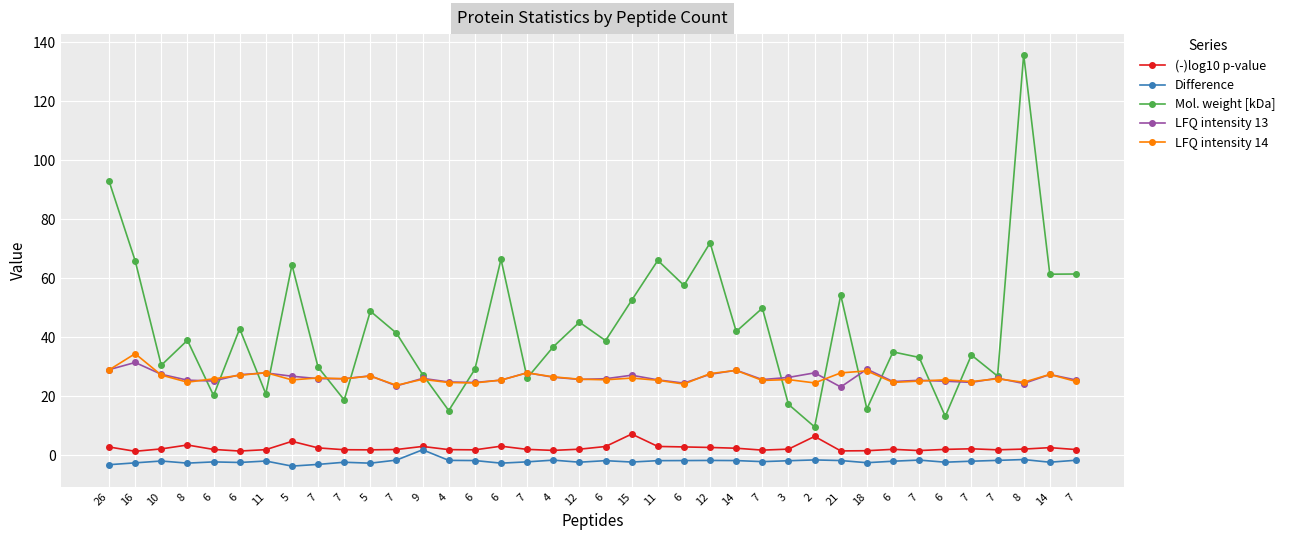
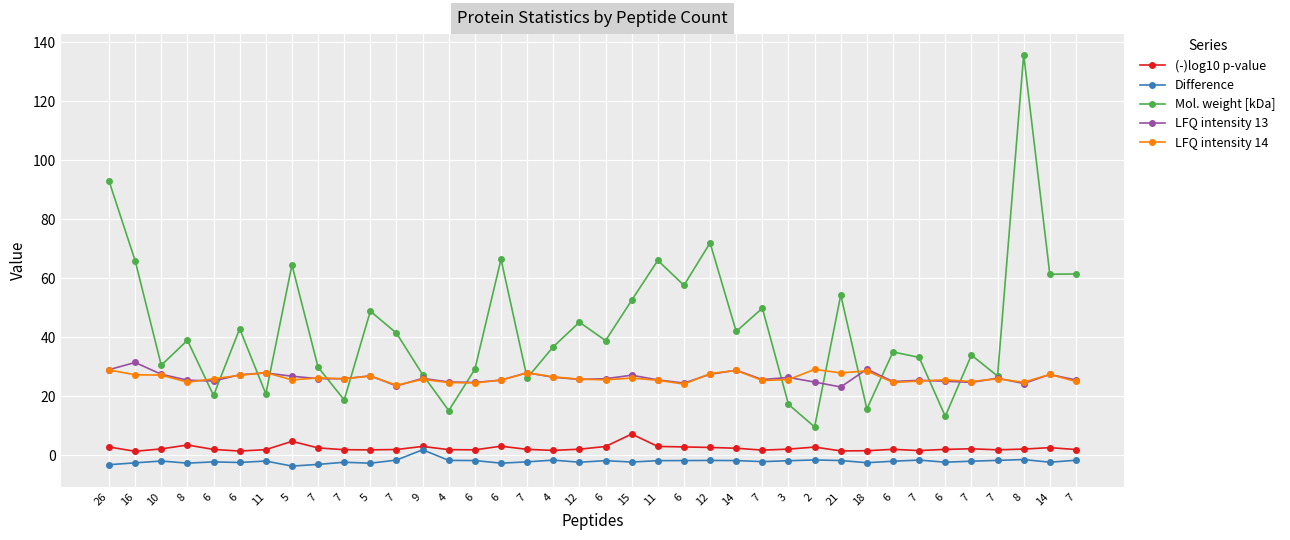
  {
    "(-)log10 p-value": {
      "26": 3,
      "16": 1,
      "10": 2,
      "9": 3,
      "15": 7,
      "3": 2,
-     "2": 6,
+     "2": 3,
      "21": 1,
      "18": 1
    },
    "Difference": {
      "26": -3,
      "16": -3,
      "10": -2,
      "9": 2,
      "15": -2,
      "3": -2,
      "2": -2,
      "21": -2,
      "18": -3
    },
    "Mol. weight [kDa]": {
      "26": 93,
      "16": 66,
      "10": 30,
      "9": 27,
      "15": 52,
      "3": 17,
      "2": 10,
      "21": 54,
      "18": 16
    },
    "LFQ intensity 13": {
      "16": 31,
      "15": 27,
-     "2": 28,
+     "2": 25,
      "21": 23
    },
    "LFQ intensity 14": {
-     "16": 34,
+     "16": 27,
      "15": 26,
-     "2": 24,
+     "2": 29,
      "21": 28
    }
  }
